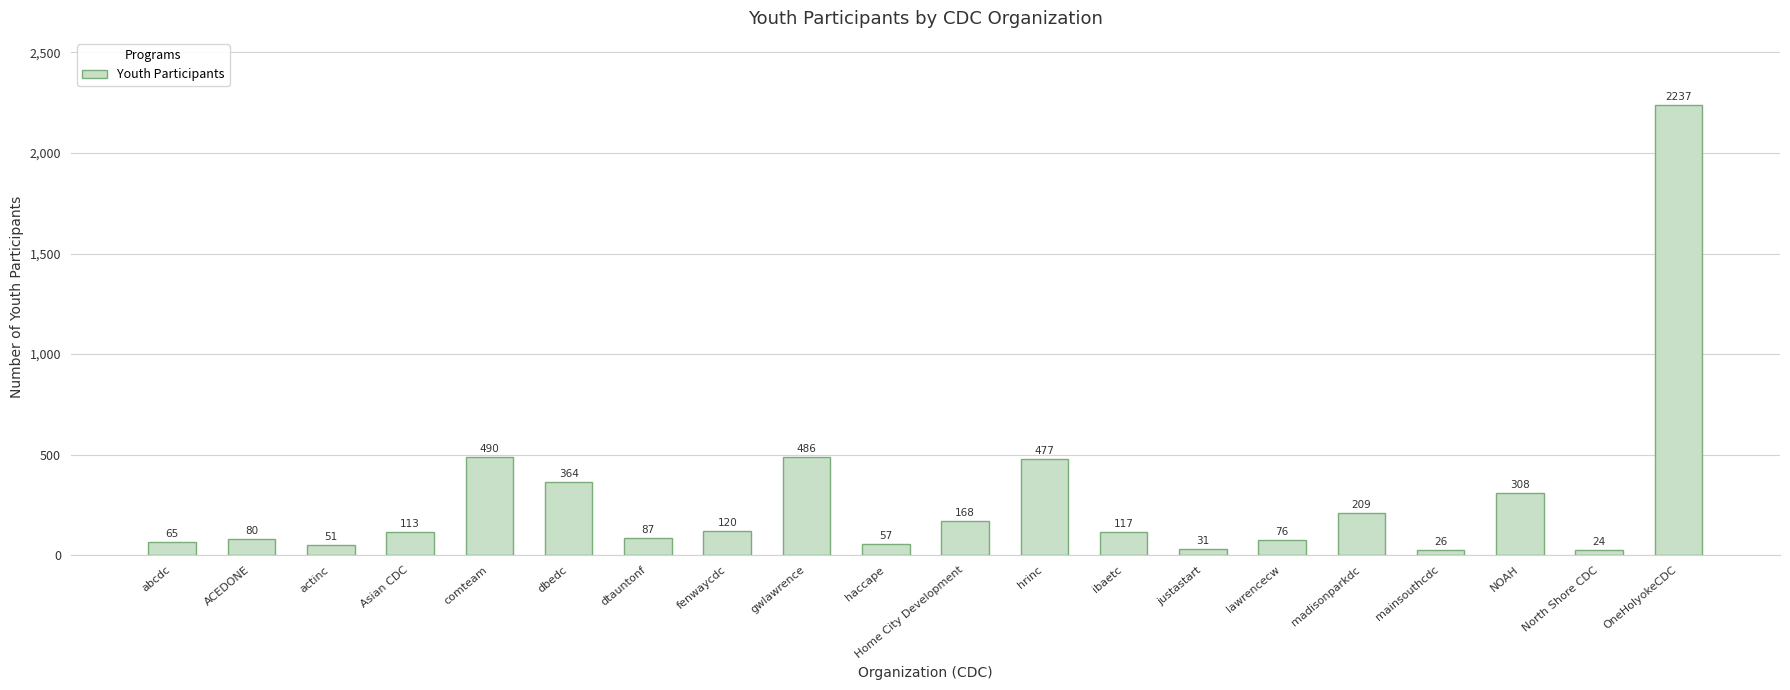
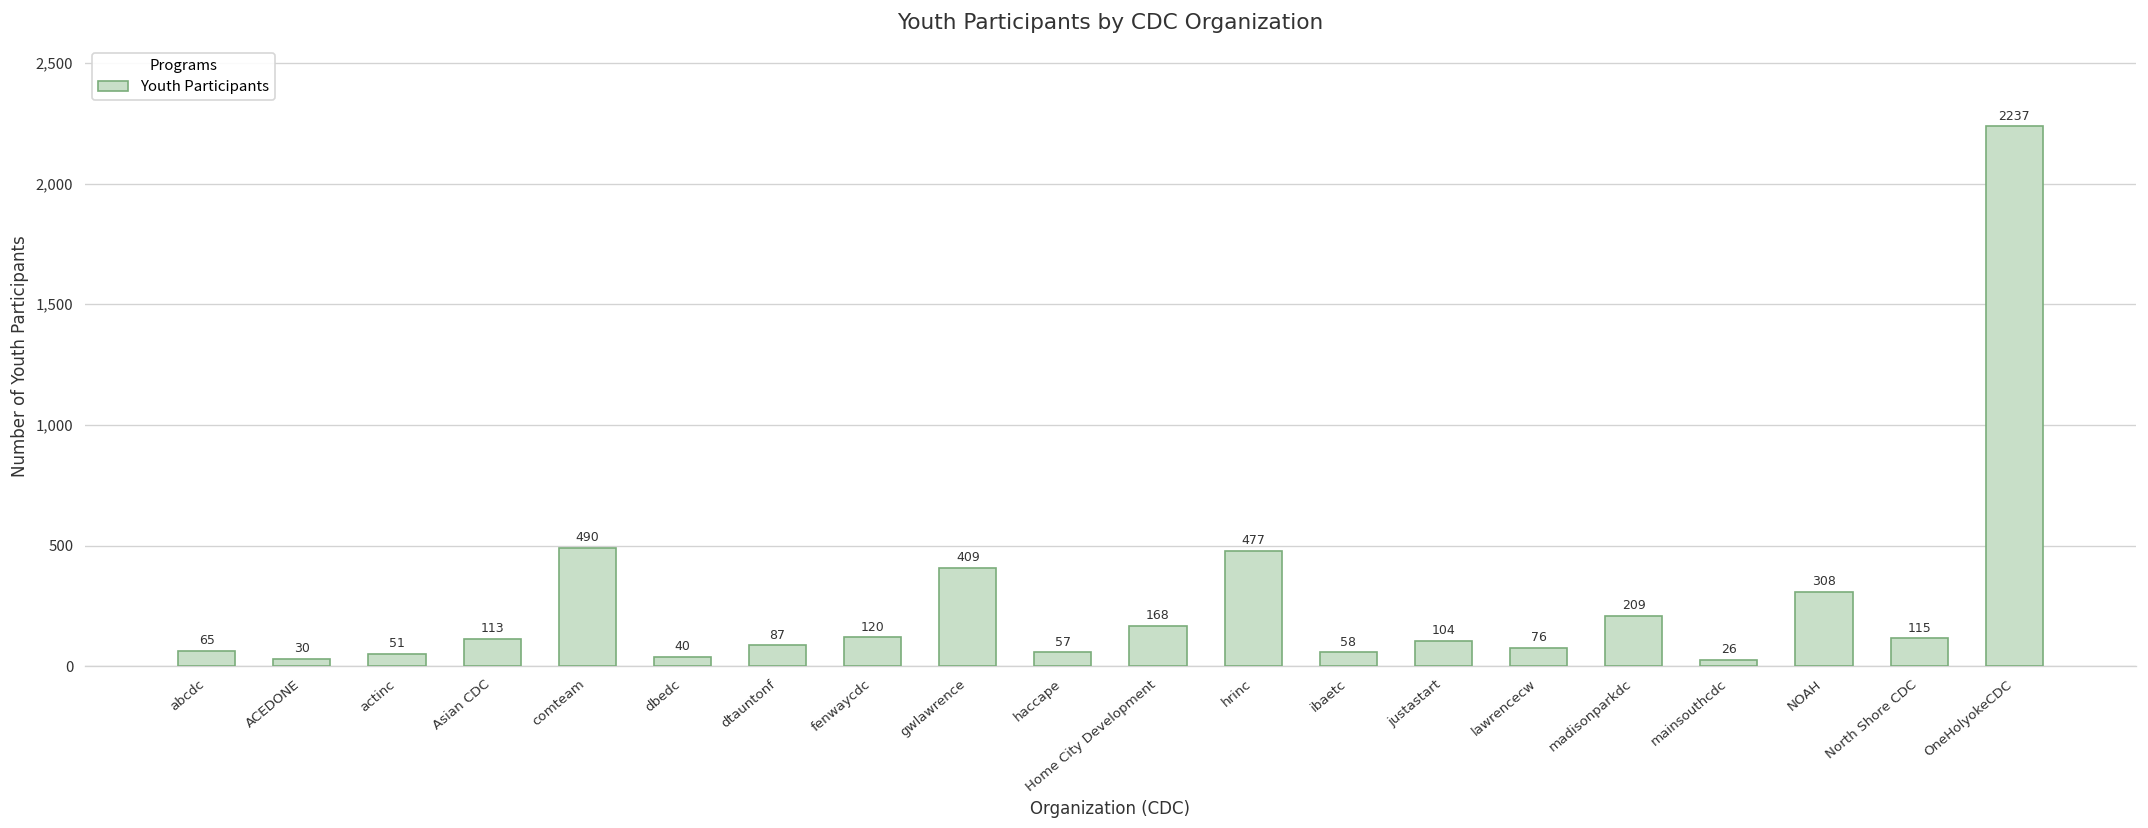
  {
    "abcdc": 65,
-   "ACEDONE": 80,
+   "ACEDONE": 30,
    "actinc": 51,
    "Asian CDC": 113,
    "comteam": 490,
-   "dbedc": 364,
+   "dbedc": 40,
    "dtauntonf": 87,
    "fenwaycdc": 120,
-   "gwlawrence": 486,
+   "gwlawrence": 409,
    "haccape": 57,
    "Home City Development": 168,
    "hrinc": 477,
-   "ibaetc": 117,
-   "justastart": 31,
+   "ibaetc": 58,
+   "justastart": 104,
    "lawrencecw": 76,
    "madisonparkdc": 209,
    "mainsouthcdc": 26,
    "NOAH": 308,
-   "North Shore CDC": 24,
+   "North Shore CDC": 115,
    "OneHolyokeCDC": 2237
  }
